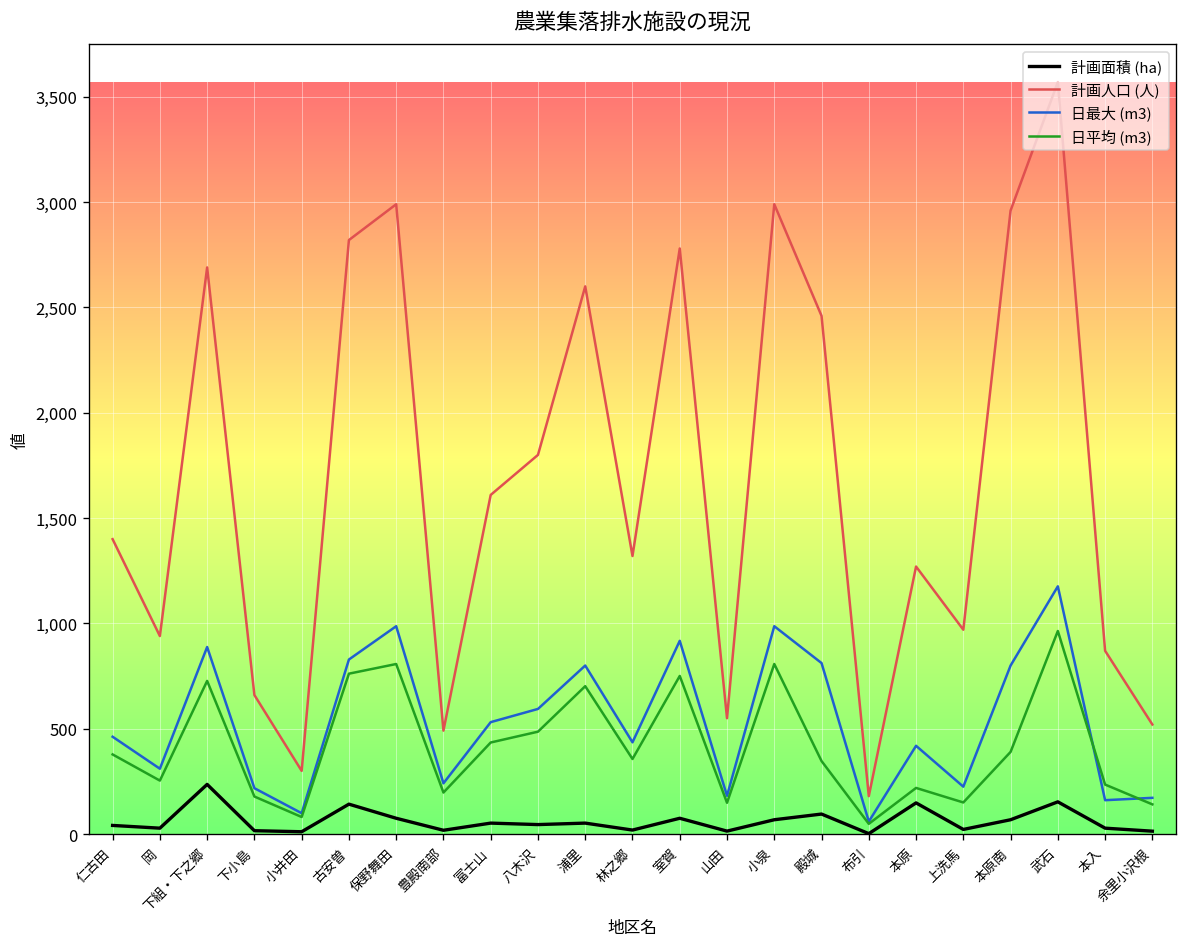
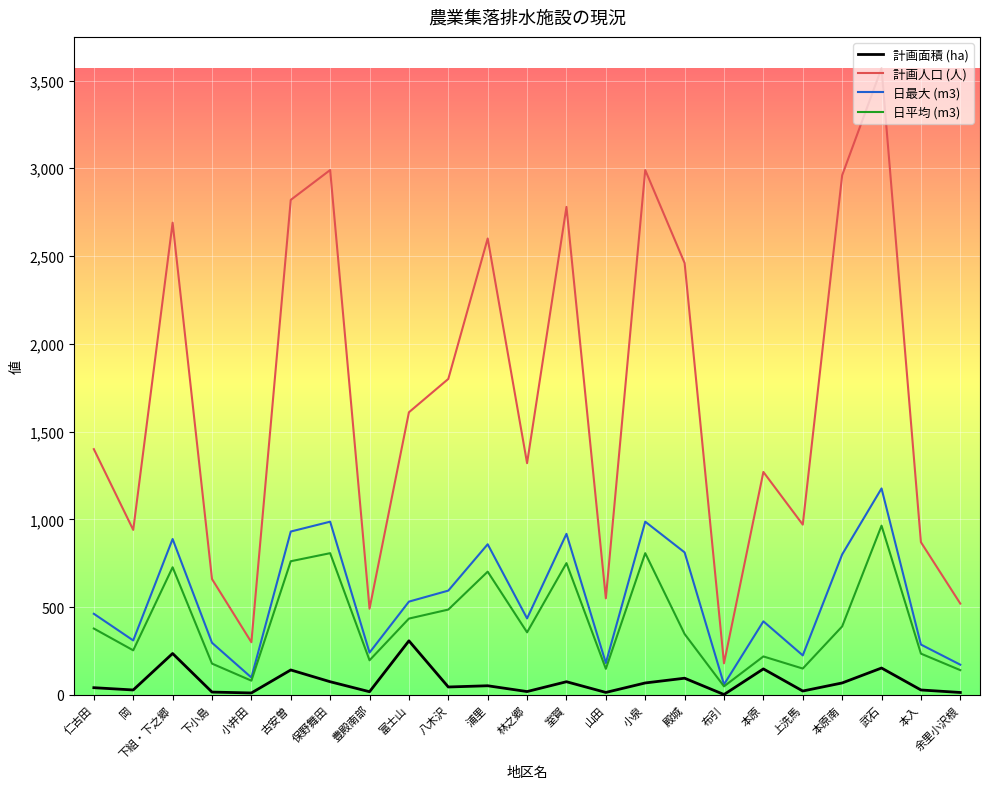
  {
    "計画面積 (ha)": {
      "仁古田": "40",
      "岡": "30",
      "下組・下之郷": "240",
      "下小島": "20",
      "小井田": "10",
      "古安曽": "140",
      "保野舞田": "80",
      "豊殿南部": "20",
-     "富士山": "50",
+     "富士山": "310",
      "八木沢": "50",
      "浦里": "50",
      "林之郷": "20",
      "室賀": "80",
      "山田": "10",
      "小泉": "70",
      "殿城": "100",
      "布引": "0",
      "本原": "150",
      "上洗馬": "20",
      "本原南": "70",
      "武石": "150",
      "本入": "30",
      "余里小沢根": "10"
    },
    "計画人口 (人)": {
      "仁古田": "1,400",
      "岡": "940",
      "下組・下之郷": "2,690",
      "下小島": "660",
      "小井田": "300",
      "古安曽": "2,820",
      "保野舞田": "2,990",
      "豊殿南部": "490",
      "富士山": "1,610",
      "八木沢": "1,800",
      "浦里": "2,600",
      "林之郷": "1,320",
      "室賀": "2,780",
      "山田": "550",
      "小泉": "2,990",
      "殿城": "2,460",
      "布引": "180",
      "本原": "1,270",
      "上洗馬": "970",
      "本原南": "2,960",
      "本入": "870",
      "余里小沢根": "520"
    },
    "日最大 (m3)": {
      "仁古田": "460",
      "岡": "310",
      "下組・下之郷": "890",
-     "下小島": "220",
+     "下小島": "300",
      "小井田": "100",
-     "古安曽": "830",
+     "古安曽": "930",
      "保野舞田": "990",
      "豊殿南部": "240",
      "富士山": "530",
      "八木沢": "590",
-     "浦里": "800",
+     "浦里": "860",
      "林之郷": "440",
      "室賀": "920",
      "山田": "180",
      "小泉": "990",
      "殿城": "810",
      "本原": "420",
      "上洗馬": "230",
      "本原南": "800",
      "武石": "1,180",
-     "本入": "160",
+     "本入": "290",
      "余里小沢根": "170"
    },
    "日平均 (m3)": {
      "仁古田": "380",
      "岡": "250",
      "下組・下之郷": "730",
      "下小島": "180",
      "小井田": "80",
      "古安曽": "760",
      "保野舞田": "810",
      "豊殿南部": "200",
      "富士山": "430",
      "八木沢": "490",
      "浦里": "700",
      "林之郷": "360",
      "室賀": "750",
      "山田": "150",
      "小泉": "810",
      "殿城": "350",
      "本原": "220",
      "上洗馬": "150",
      "本原南": "390",
      "武石": "960",
      "本入": "240",
      "余里小沢根": "140"
    }
  }
